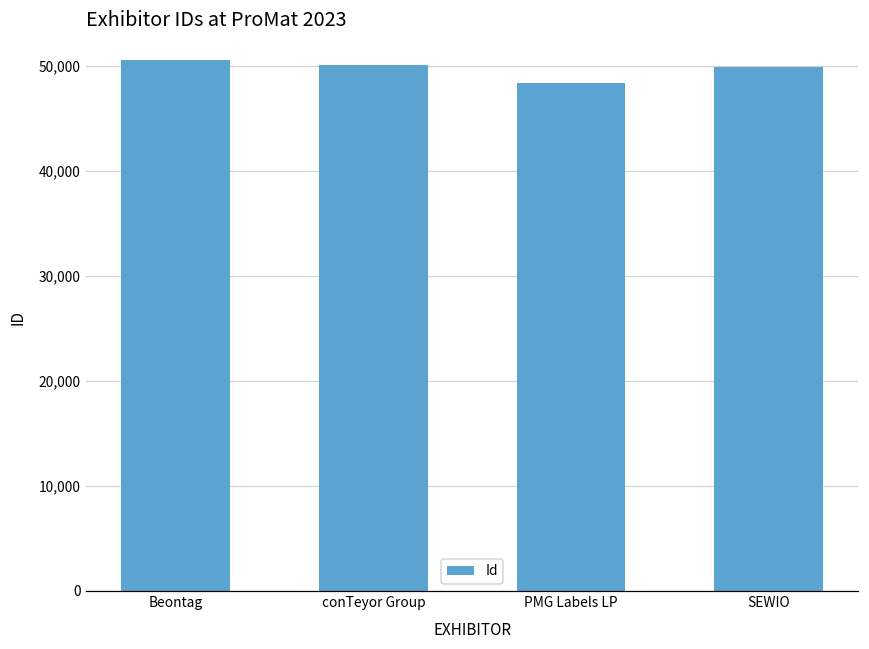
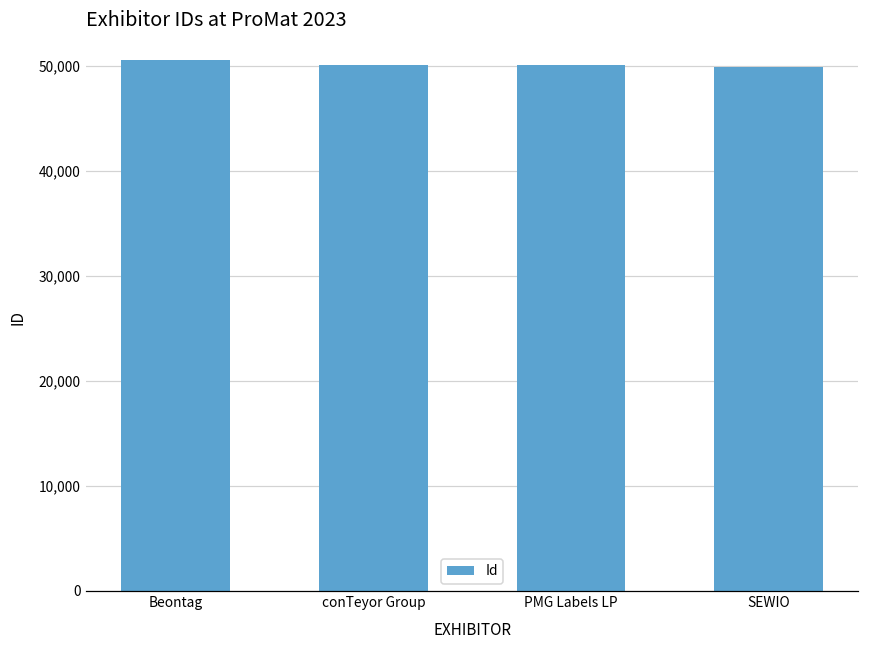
  {
    "Beontag": "51,000",
    "conTeyor Group": "50,000",
-   "PMG Labels LP": "48,000",
+   "PMG Labels LP": "50,000",
    "SEWIO": "50,000"
  }
